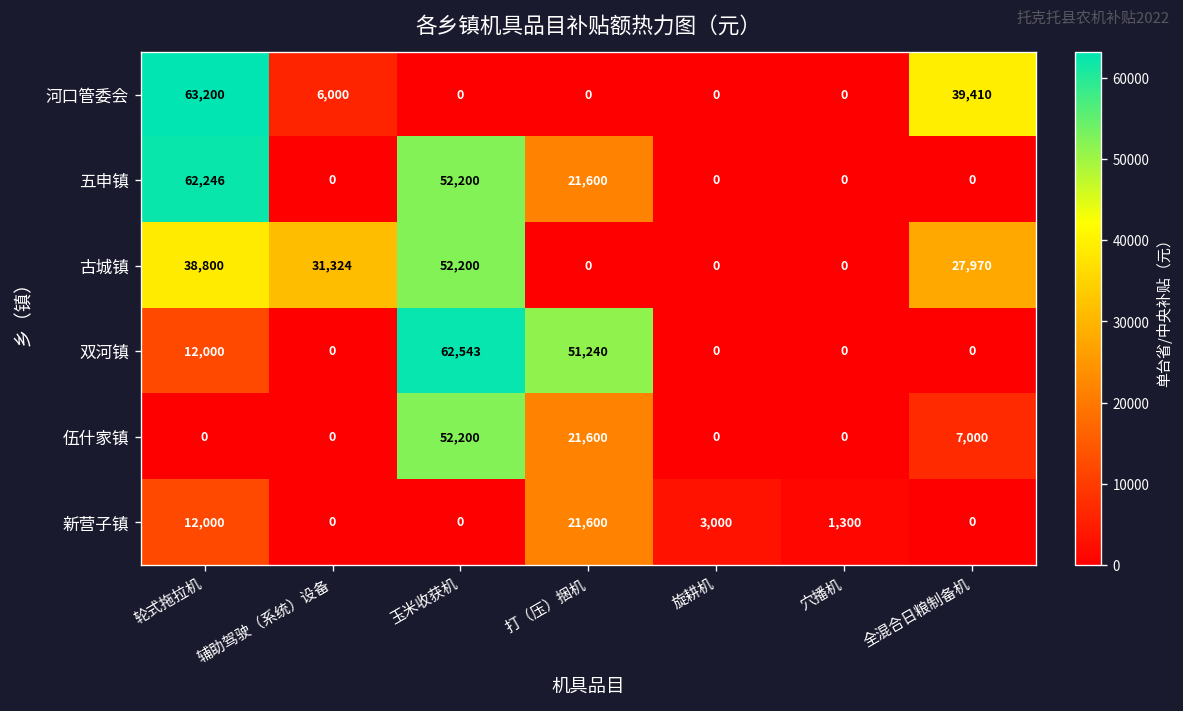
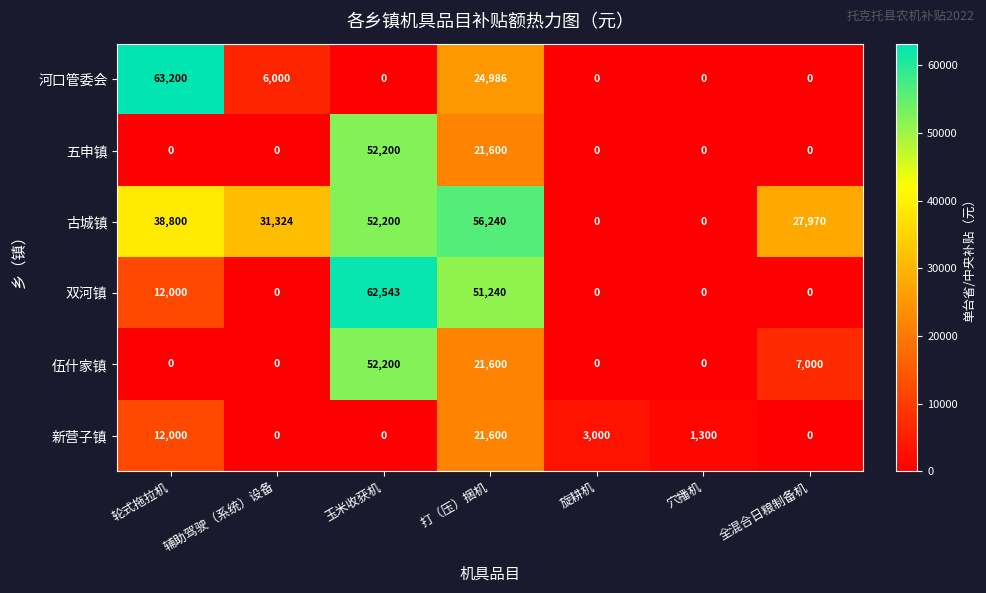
  {
    "河口管委会": {
      "轮式拖拉机": "63,200",
      "辅助驾驶（系统）设备": "6,000",
      "玉米收获机": "0",
-     "打（压）捆机": "0",
+     "打（压）捆机": "24,986",
      "旋耕机": "0",
      "穴播机": "0",
-     "全混合日粮制备机": "39,410"
+     "全混合日粮制备机": "0"
    },
    "五申镇": {
-     "轮式拖拉机": "62,246",
+     "轮式拖拉机": "0",
      "辅助驾驶（系统）设备": "0",
      "玉米收获机": "52,200",
      "打（压）捆机": "21,600",
      "旋耕机": "0",
      "穴播机": "0",
      "全混合日粮制备机": "0"
    },
    "古城镇": {
      "轮式拖拉机": "38,800",
      "辅助驾驶（系统）设备": "31,324",
      "玉米收获机": "52,200",
-     "打（压）捆机": "0",
+     "打（压）捆机": "56,240",
      "旋耕机": "0",
      "穴播机": "0",
      "全混合日粮制备机": "27,970"
    },
    "双河镇": {
      "轮式拖拉机": "12,000",
      "辅助驾驶（系统）设备": "0",
      "玉米收获机": "62,543",
      "打（压）捆机": "51,240",
      "旋耕机": "0",
      "穴播机": "0",
      "全混合日粮制备机": "0"
    },
    "伍什家镇": {
      "轮式拖拉机": "0",
      "辅助驾驶（系统）设备": "0",
      "玉米收获机": "52,200",
      "打（压）捆机": "21,600",
      "旋耕机": "0",
      "穴播机": "0",
      "全混合日粮制备机": "7,000"
    },
    "新营子镇": {
      "轮式拖拉机": "12,000",
      "辅助驾驶（系统）设备": "0",
      "玉米收获机": "0",
      "打（压）捆机": "21,600",
      "旋耕机": "3,000",
      "穴播机": "1,300",
      "全混合日粮制备机": "0"
    }
  }
